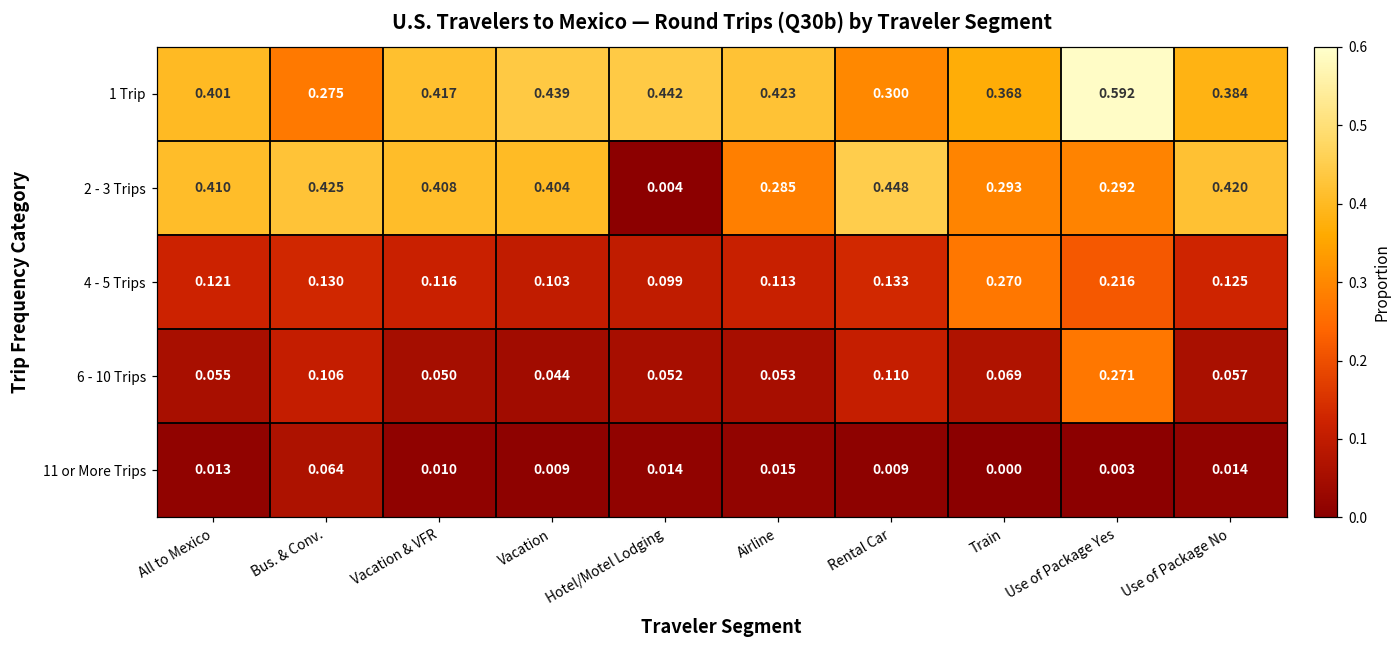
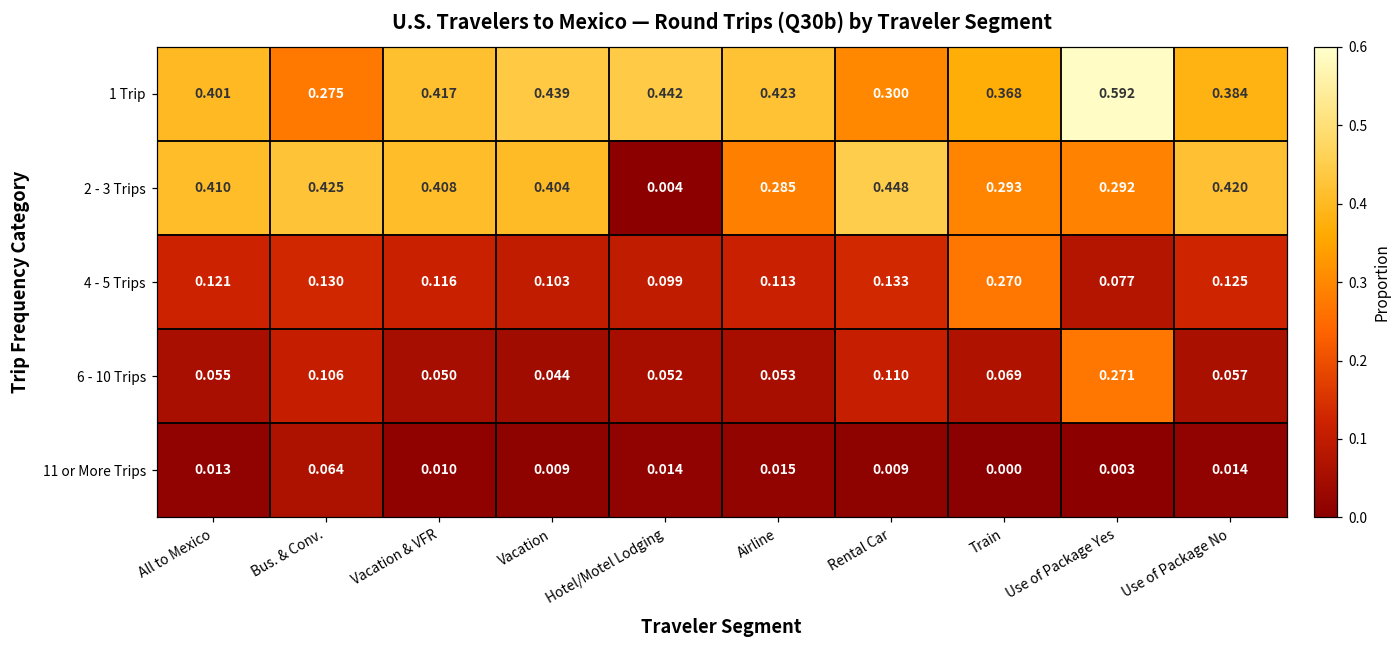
  {
    "1 Trip": {
      "All to Mexico": 0.401,
      "Bus. & Conv.": 0.275,
      "Vacation & VFR": 0.417,
      "Vacation": 0.439,
      "Hotel/Motel Lodging": 0.442,
      "Airline": 0.423,
      "Rental Car": 0.300,
      "Train": 0.368,
      "Use of Package Yes": 0.592,
      "Use of Package No": 0.384
    },
    "2 - 3 Trips": {
      "All to Mexico": 0.410,
      "Bus. & Conv.": 0.425,
      "Vacation & VFR": 0.408,
      "Vacation": 0.404,
      "Hotel/Motel Lodging": 0.004,
      "Airline": 0.285,
      "Rental Car": 0.448,
      "Train": 0.293,
      "Use of Package Yes": 0.292,
      "Use of Package No": 0.420
    },
    "4 - 5 Trips": {
      "All to Mexico": 0.121,
      "Bus. & Conv.": 0.130,
      "Vacation & VFR": 0.116,
      "Vacation": 0.103,
      "Hotel/Motel Lodging": 0.099,
      "Airline": 0.113,
      "Rental Car": 0.133,
      "Train": 0.270,
-     "Use of Package Yes": 0.216,
+     "Use of Package Yes": 0.077,
      "Use of Package No": 0.125
    },
    "6 - 10 Trips": {
      "All to Mexico": 0.055,
      "Bus. & Conv.": 0.106,
      "Vacation & VFR": 0.050,
      "Vacation": 0.044,
      "Hotel/Motel Lodging": 0.052,
      "Airline": 0.053,
      "Rental Car": 0.110,
      "Train": 0.069,
      "Use of Package Yes": 0.271,
      "Use of Package No": 0.057
    },
    "11 or More Trips": {
      "All to Mexico": 0.013,
      "Bus. & Conv.": 0.064,
      "Vacation & VFR": 0.010,
      "Vacation": 0.009,
      "Hotel/Motel Lodging": 0.014,
      "Airline": 0.015,
      "Rental Car": 0.009,
      "Train": 0.000,
      "Use of Package Yes": 0.003,
      "Use of Package No": 0.014
    }
  }
